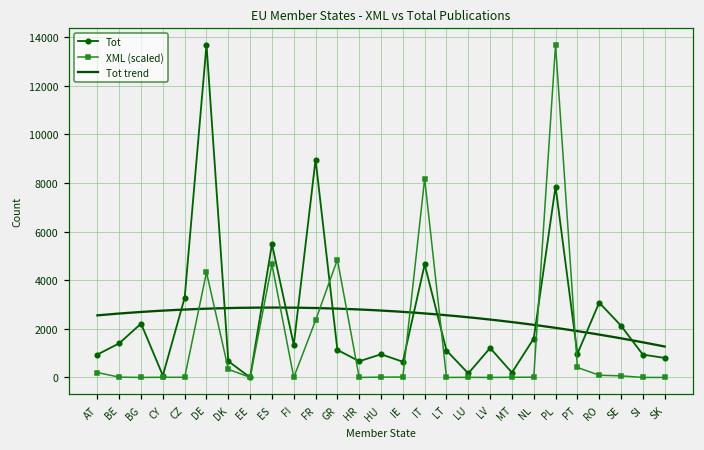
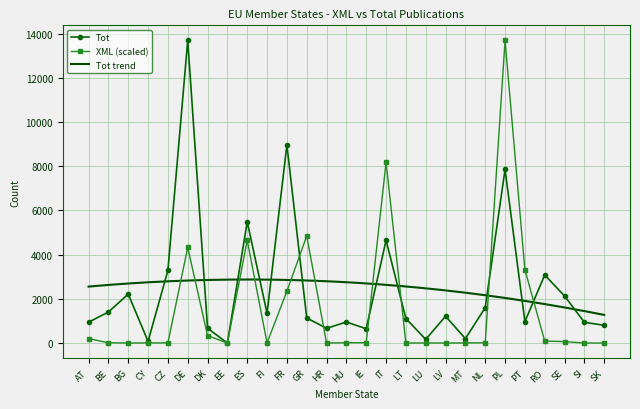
  {
    "XML (scaled)": {
      "AT": 200,
      "BE": 0,
      "BG": 0,
      "CZ": 0,
      "DE": 4300,
      "DK": 300,
      "ES": 4700,
      "FI": 0,
      "FR": 2300,
      "GR": 4800,
      "HR": 0,
      "HU": 0,
      "IE": 0,
      "IT": 8200,
      "LT": 0,
      "LU": 0,
      "LV": 0,
      "MT": 0,
      "NL": 0,
      "PL": 13700,
-     "PT": 400,
+     "PT": 3300,
      "RO": 100,
      "SE": 100,
      "SI": 0,
      "SK": 0
    }
  }
